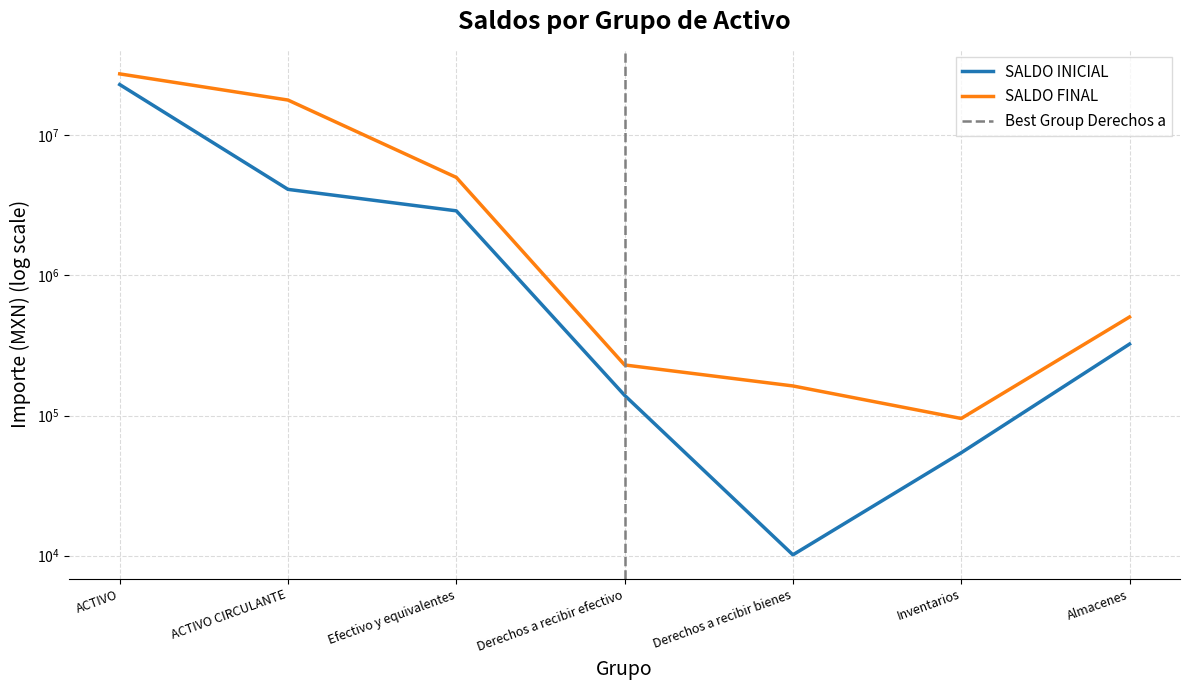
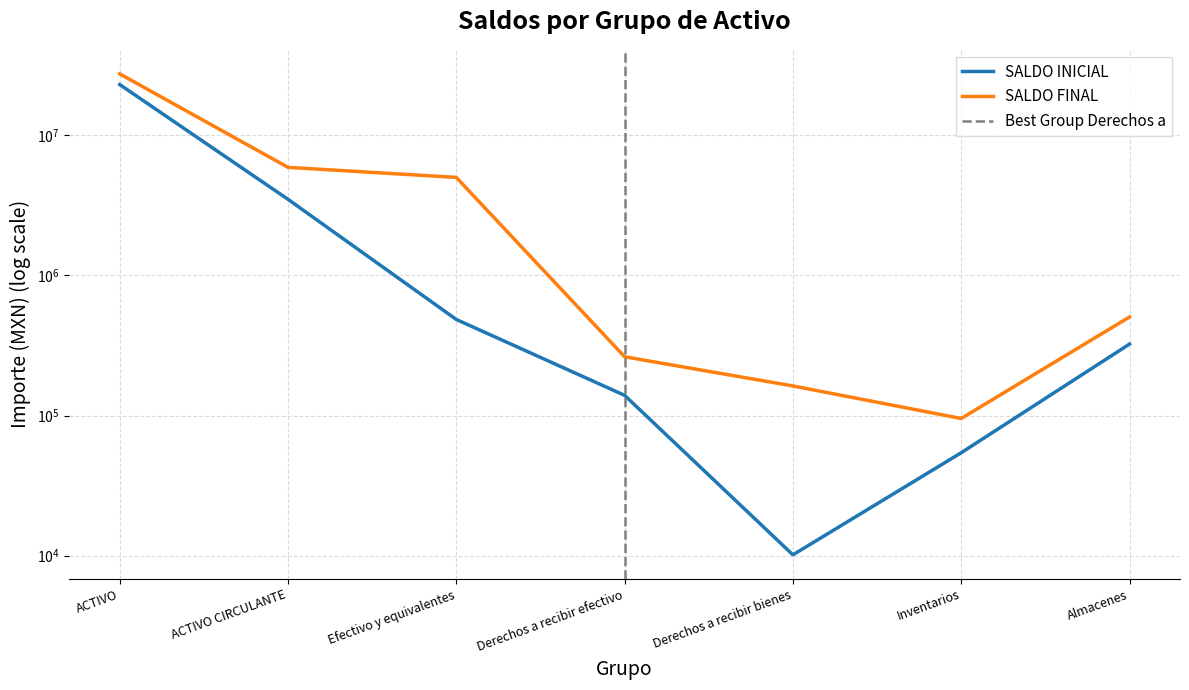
  {
    "SALDO INICIAL": {
      "ACTIVO": 23000000,
-     "ACTIVO CIRCULANTE": 4100000,
-     "Efectivo y equivalentes": 2900000,
+     "ACTIVO CIRCULANTE": 3500000,
+     "Efectivo y equivalentes": 490000,
      "Derechos a recibir efectivo": 140000,
      "Derechos a recibir bienes": 10000,
      "Inventarios": 54000,
      "Almacenes": 320000
    },
    "SALDO FINAL": {
      "ACTIVO": 27000000,
-     "ACTIVO CIRCULANTE": 18000000,
+     "ACTIVO CIRCULANTE": 5900000,
      "Efectivo y equivalentes": 5000000,
-     "Derechos a recibir efectivo": 230000,
+     "Derechos a recibir efectivo": 260000,
      "Derechos a recibir bienes": 160000,
      "Inventarios": 100000,
      "Almacenes": 510000
    }
  }
